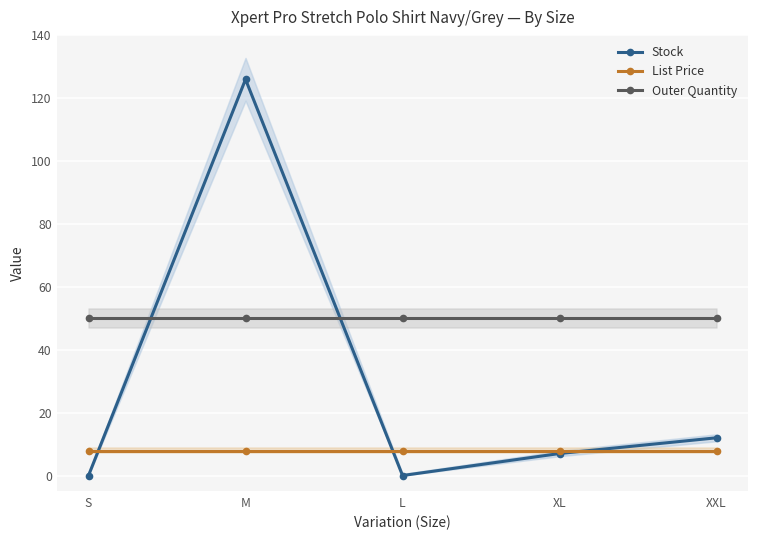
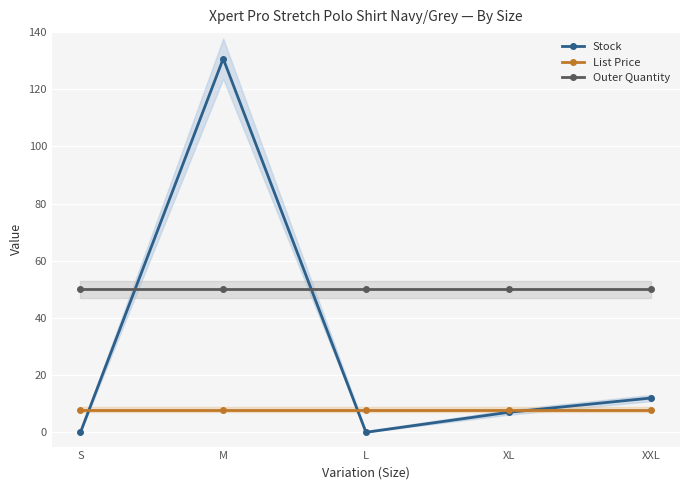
  {
    "Stock": {
-     "M": 126,
+     "M": 131,
      "XXL": 12
    },
    "List Price": {
      "S": 8,
      "M": 8,
      "L": 8,
      "XXL": 8
    },
    "Outer Quantity": {
      "S": 50,
      "M": 50,
      "L": 50,
      "XL": 50,
      "XXL": 50
    }
  }
